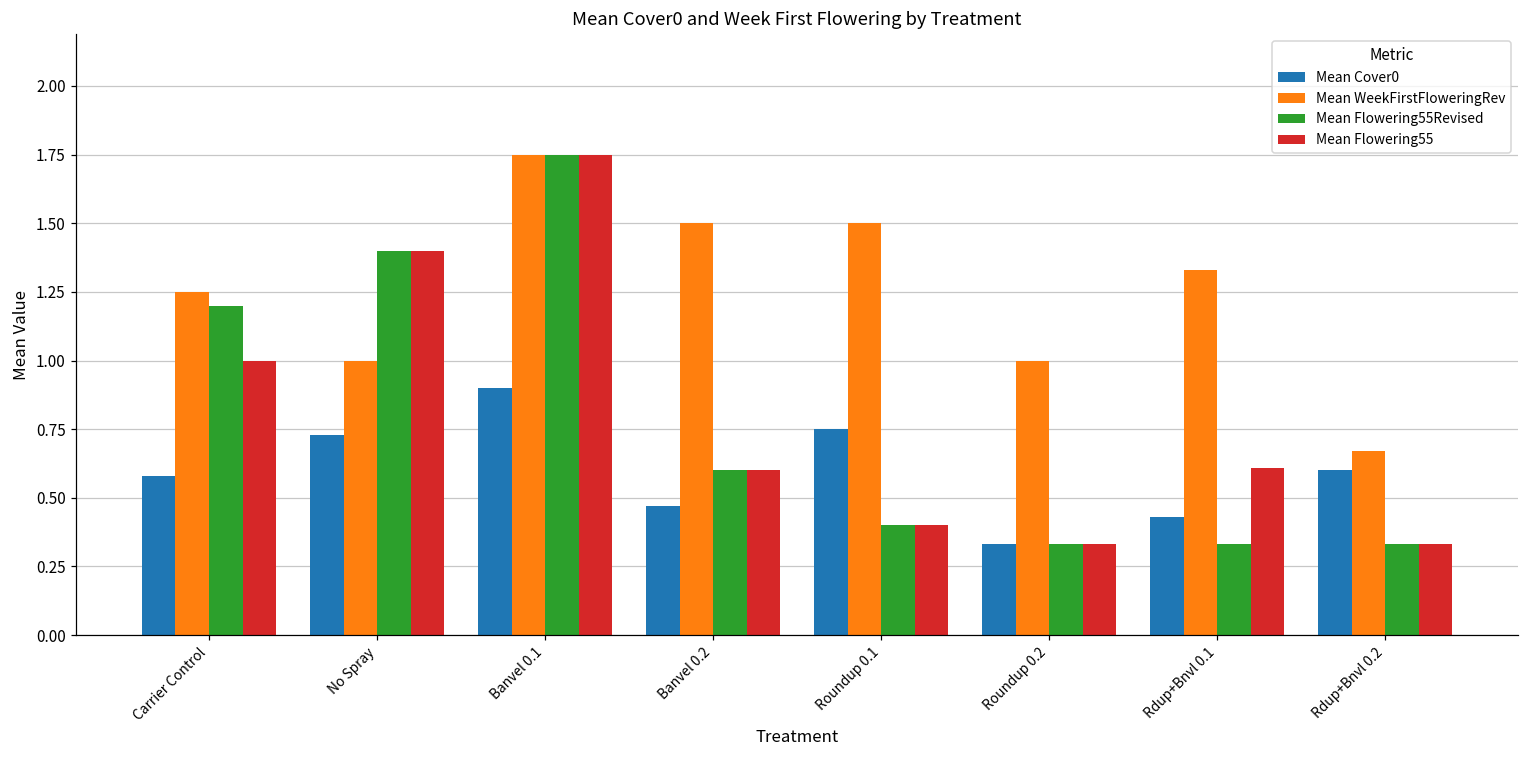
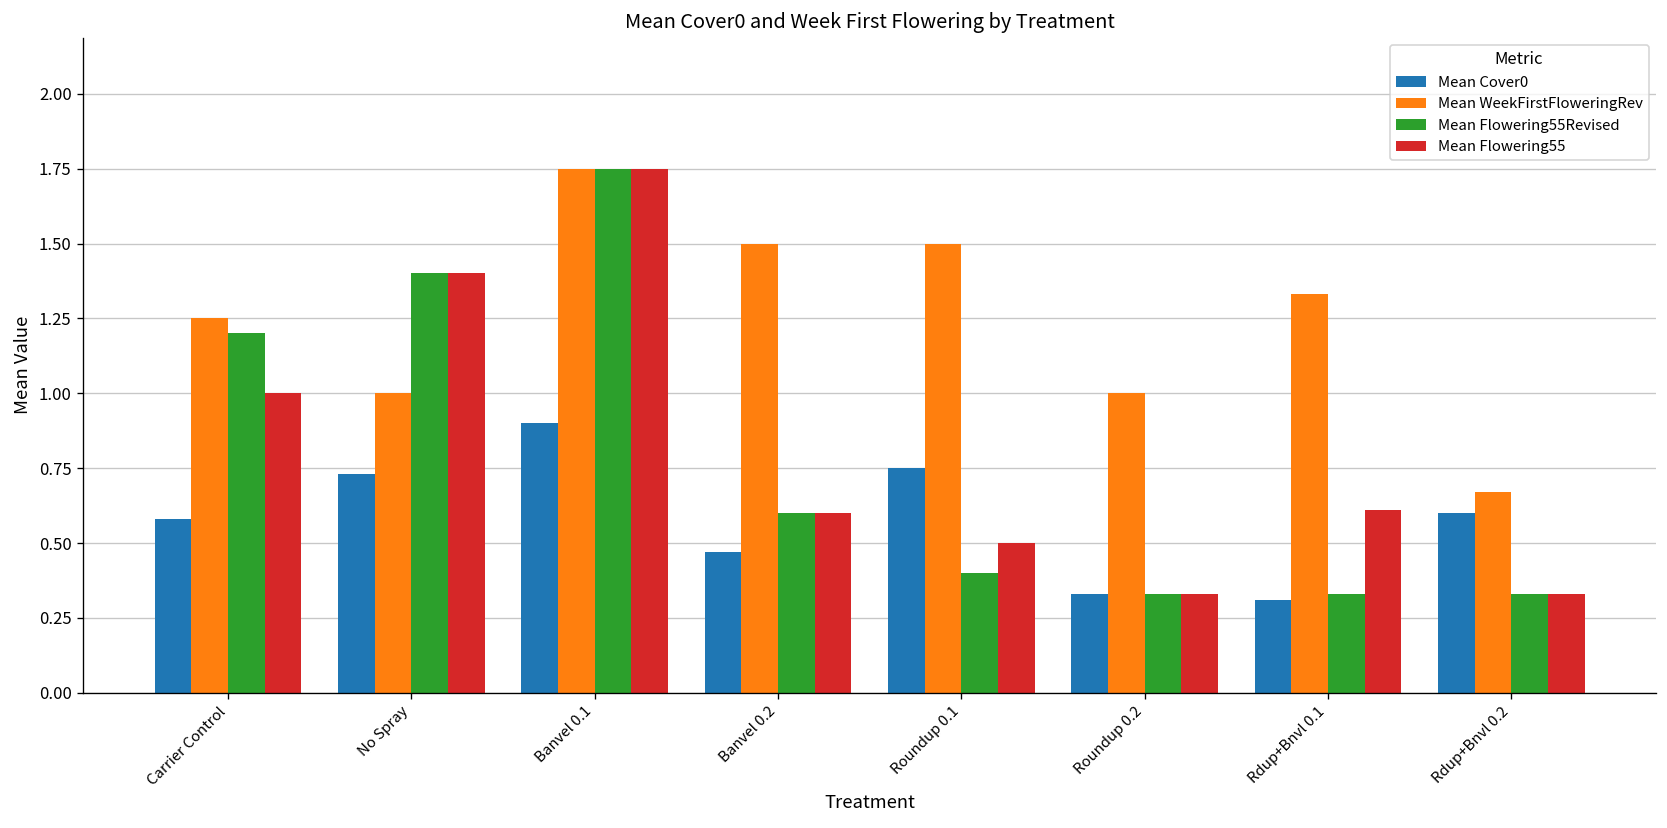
  {
    "Mean Cover0": {
      "Carrier Control": 0.58,
      "No Spray": 0.73,
      "Banvel 0.1": 0.90,
      "Banvel 0.2": 0.47,
      "Roundup 0.1": 0.75,
      "Roundup 0.2": 0.33,
-     "Rdup+Bnvl 0.1": 0.43,
+     "Rdup+Bnvl 0.1": 0.31,
      "Rdup+Bnvl 0.2": 0.60
    },
    "Mean WeekFirstFloweringRev": {
      "Carrier Control": 1.25,
      "No Spray": 1.00,
      "Banvel 0.1": 1.75,
      "Banvel 0.2": 1.50,
      "Roundup 0.1": 1.50,
      "Roundup 0.2": 1.00,
      "Rdup+Bnvl 0.1": 1.33,
      "Rdup+Bnvl 0.2": 0.67
    },
    "Mean Flowering55Revised": {
      "Carrier Control": 1.20,
      "No Spray": 1.40,
      "Banvel 0.1": 1.75,
      "Banvel 0.2": 0.60,
      "Roundup 0.1": 0.40,
      "Roundup 0.2": 0.33,
      "Rdup+Bnvl 0.1": 0.33,
      "Rdup+Bnvl 0.2": 0.33
    },
    "Mean Flowering55": {
      "Carrier Control": 1.0,
      "No Spray": 1.4,
      "Banvel 0.1": 1.75,
      "Banvel 0.2": 0.6,
-     "Roundup 0.1": 0.4,
+     "Roundup 0.1": 0.5,
      "Roundup 0.2": 0.33,
      "Rdup+Bnvl 0.1": 0.6,
      "Rdup+Bnvl 0.2": 0.33
    }
  }
